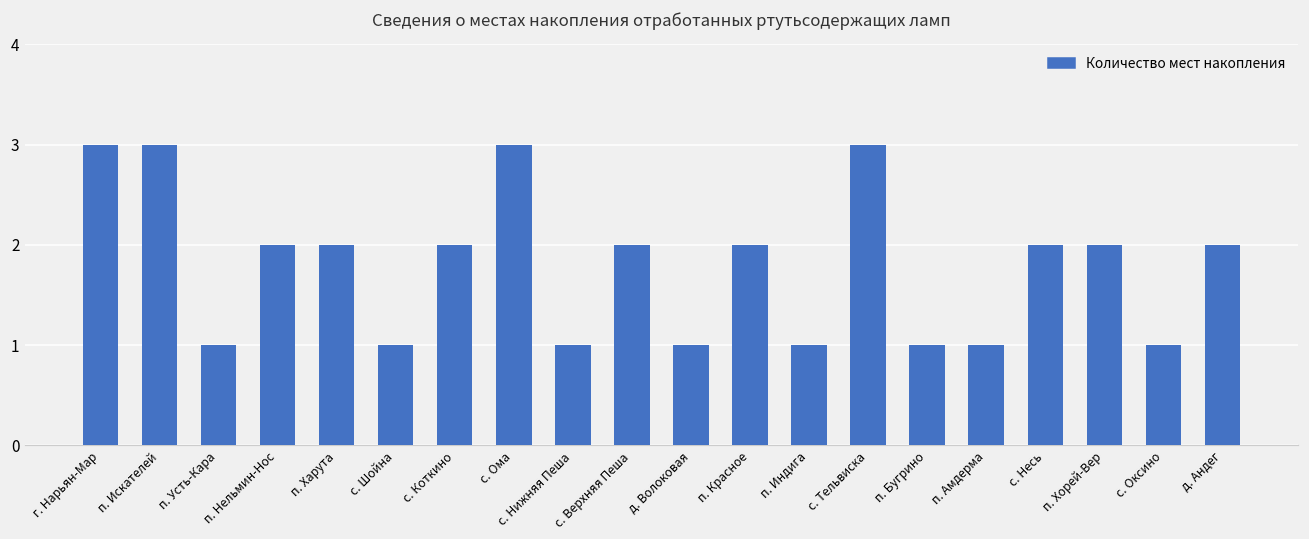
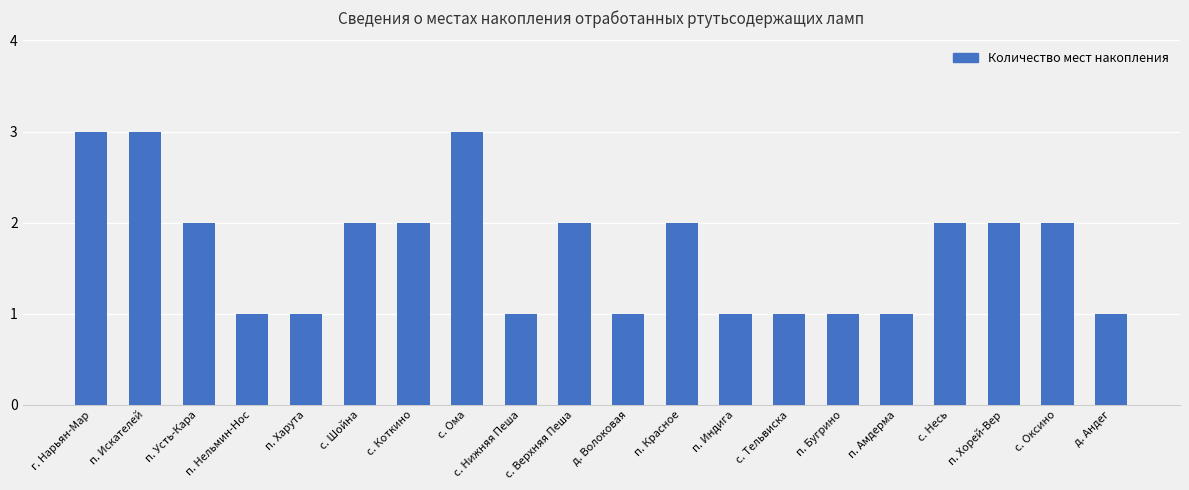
  {
    "г. Нарьян-Мар": 3,
    "п. Искателей": 3,
-   "п. Усть-Кара": 1,
-   "п. Нельмин-Нос": 2,
-   "п. Харута": 2,
-   "с. Шойна": 1,
+   "п. Усть-Кара": 2,
+   "п. Нельмин-Нос": 1,
+   "п. Харута": 1,
+   "с. Шойна": 2,
    "с. Коткино": 2,
    "с. Ома": 3,
    "с. Нижняя Пеша": 1,
    "с. Верхняя Пеша": 2,
    "д. Волоковая": 1,
    "п. Красное": 2,
    "п. Индига": 1,
-   "с. Тельвиска": 3,
+   "с. Тельвиска": 1,
    "п. Бугрино": 1,
    "п. Амдерма": 1,
    "с. Несь": 2,
    "п. Хорей-Вер": 2,
-   "с. Оксино": 1,
-   "д. Андег": 2
+   "с. Оксино": 2,
+   "д. Андег": 1
  }
